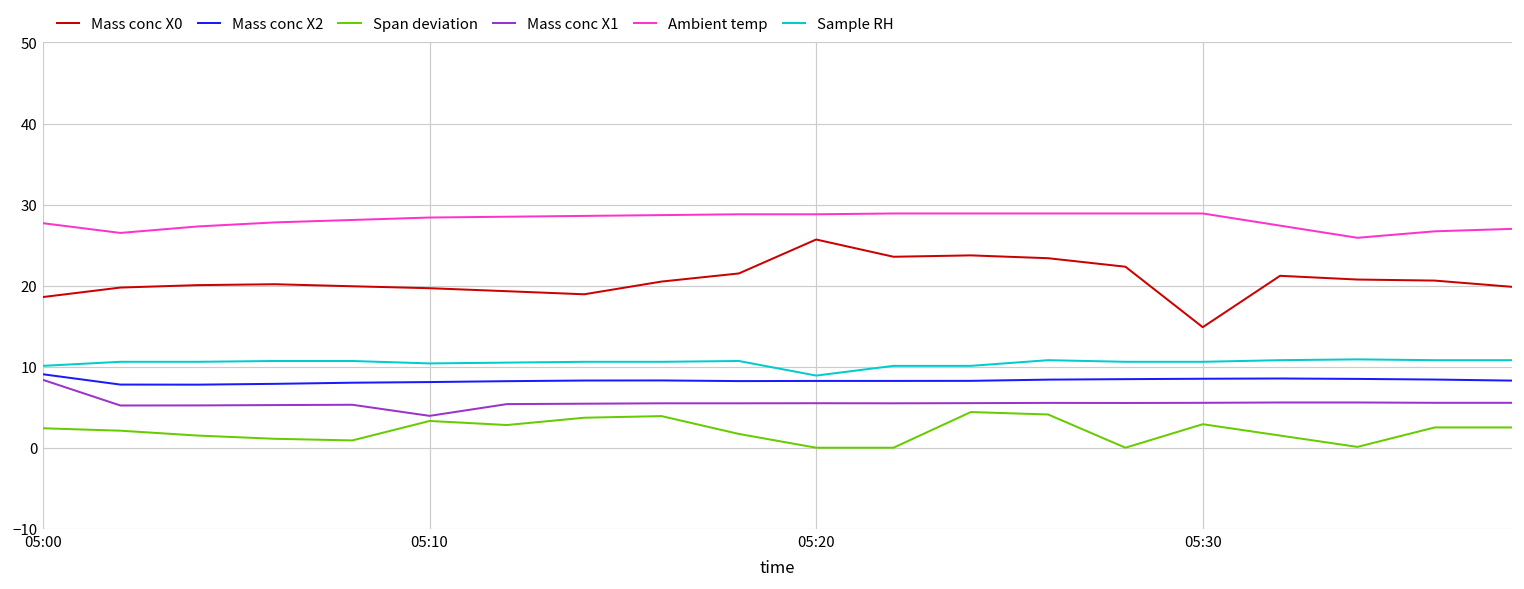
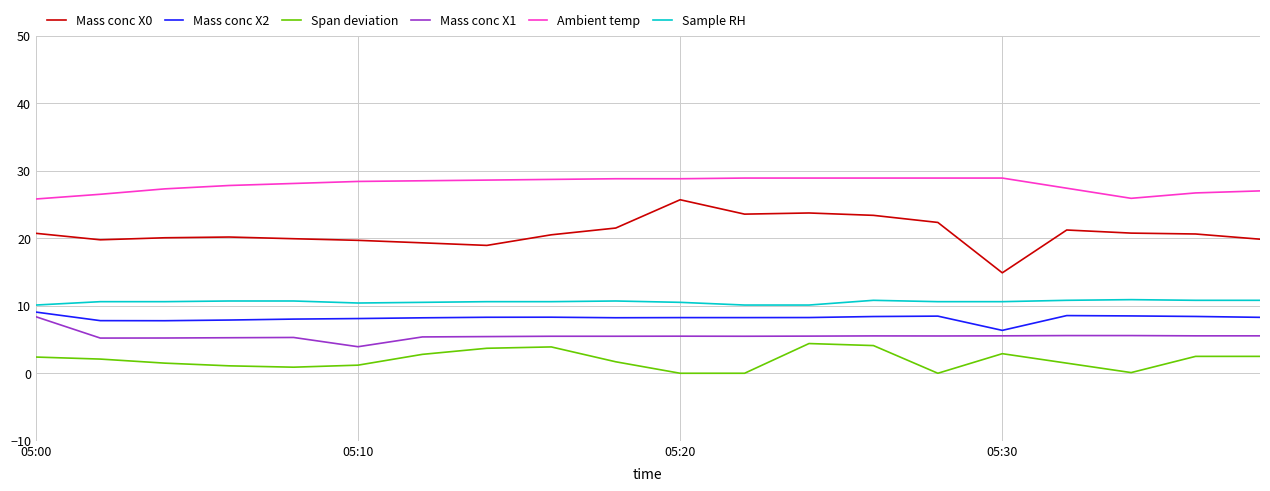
  {
    "Mass conc X0": {
-     "05:00": 19,
+     "05:00": 21,
      "05:10": 20,
      "05:20": 26,
      "05:30": 15
    },
    "Mass conc X2": {
      "05:00": 9,
      "05:10": 8,
      "05:20": 8,
-     "05:30": 9
+     "05:30": 6
    },
    "Span deviation": {
      "05:00": 2,
-     "05:10": 3,
+     "05:10": 1,
      "05:20": 0,
      "05:30": 3
    },
    "Mass conc X1": {
      "05:00": 8,
      "05:10": 4,
      "05:20": 5,
      "05:30": 6
    },
    "Ambient temp": {
-     "05:00": 28,
+     "05:00": 26,
      "05:10": 28,
      "05:20": 29,
      "05:30": 29
    },
    "Sample RH": {
      "05:00": 10,
      "05:10": 10,
-     "05:20": 9,
+     "05:20": 11,
      "05:30": 11
    }
  }
